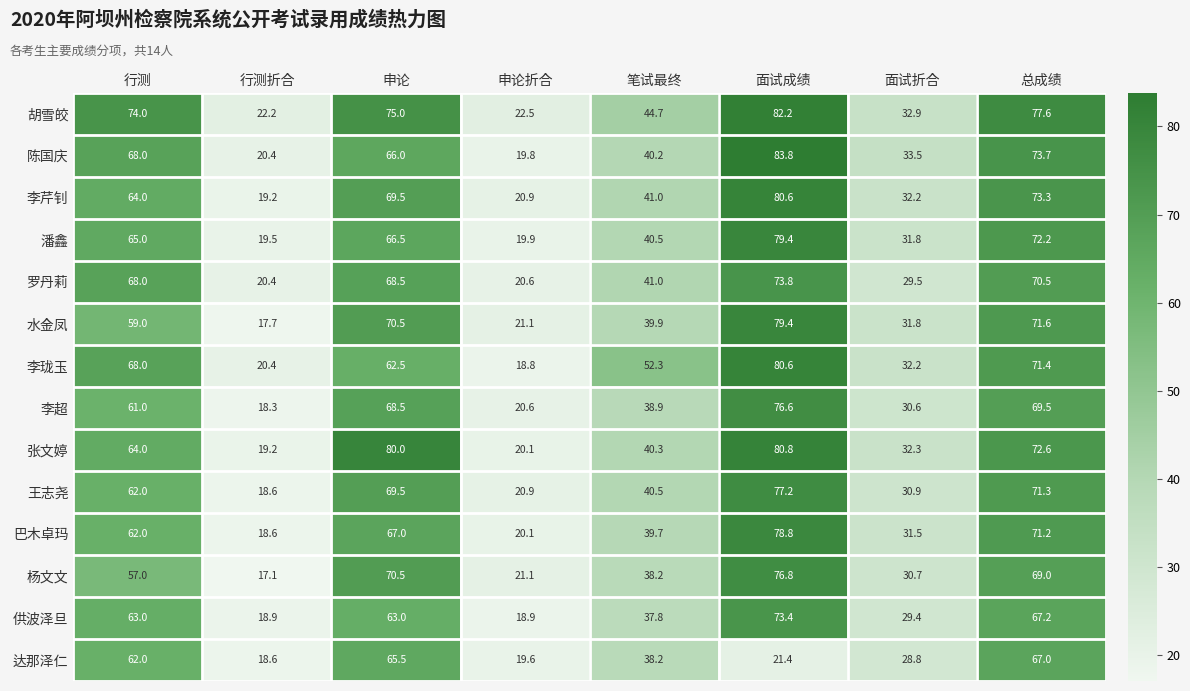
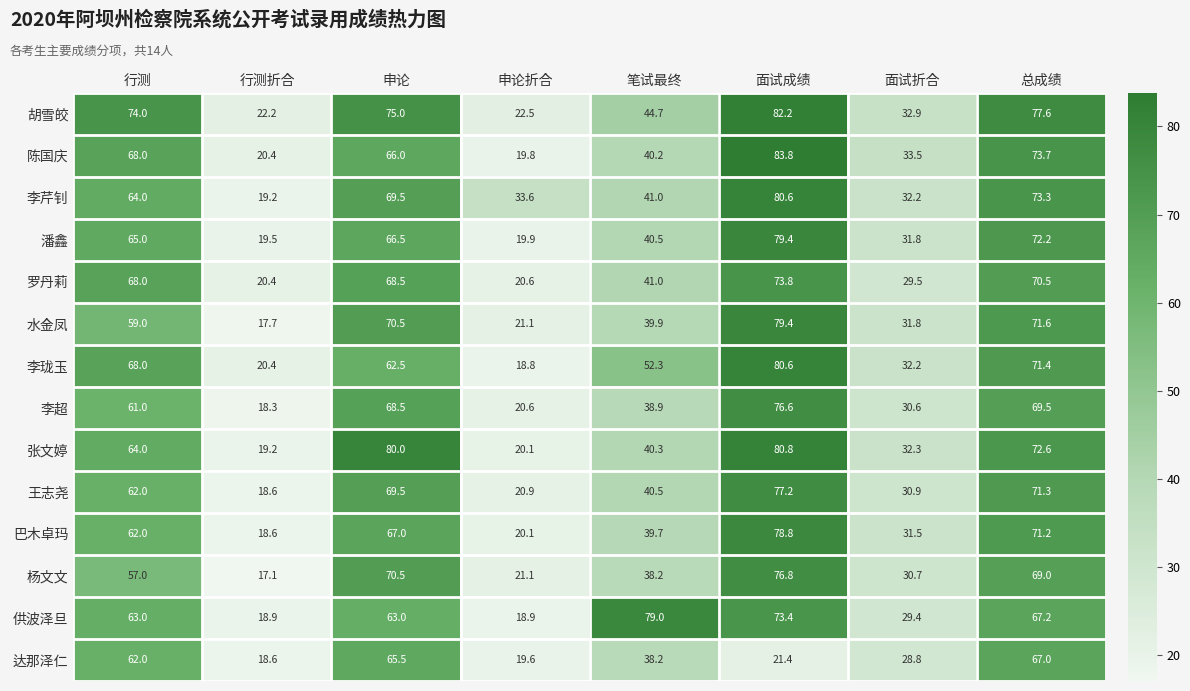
  {
    "胡雪皎": {
      "行测": 74.0,
      "行测折合": 22.2,
      "申论": 75.0,
      "申论折合": 22.5,
      "笔试最终": 44.7,
      "面试成绩": 82.2,
      "面试折合": 32.9,
      "总成绩": 77.6
    },
    "陈国庆": {
      "行测": 68.0,
      "行测折合": 20.4,
      "申论": 66.0,
      "申论折合": 19.8,
      "笔试最终": 40.2,
      "面试成绩": 83.8,
      "面试折合": 33.5,
      "总成绩": 73.7
    },
    "李芹钊": {
      "行测": 64.0,
      "行测折合": 19.2,
      "申论": 69.5,
-     "申论折合": 20.9,
+     "申论折合": 33.6,
      "笔试最终": 41.0,
      "面试成绩": 80.6,
      "面试折合": 32.2,
      "总成绩": 73.3
    },
    "潘鑫": {
      "行测": 65.0,
      "行测折合": 19.5,
      "申论": 66.5,
      "申论折合": 19.9,
      "笔试最终": 40.5,
      "面试成绩": 79.4,
      "面试折合": 31.8,
      "总成绩": 72.2
    },
    "罗丹莉": {
      "行测": 68.0,
      "行测折合": 20.4,
      "申论": 68.5,
      "申论折合": 20.6,
      "笔试最终": 41.0,
      "面试成绩": 73.8,
      "面试折合": 29.5,
      "总成绩": 70.5
    },
    "水金凤": {
      "行测": 59.0,
      "行测折合": 17.7,
      "申论": 70.5,
      "申论折合": 21.1,
      "笔试最终": 39.9,
      "面试成绩": 79.4,
      "面试折合": 31.8,
      "总成绩": 71.6
    },
    "李珑玉": {
      "行测": 68.0,
      "行测折合": 20.4,
      "申论": 62.5,
      "申论折合": 18.8,
      "笔试最终": 52.3,
      "面试成绩": 80.6,
      "面试折合": 32.2,
      "总成绩": 71.4
    },
    "李超": {
      "行测": 61.0,
      "行测折合": 18.3,
      "申论": 68.5,
      "申论折合": 20.6,
      "笔试最终": 38.9,
      "面试成绩": 76.6,
      "面试折合": 30.6,
      "总成绩": 69.5
    },
    "张文婷": {
      "行测": 64.0,
      "行测折合": 19.2,
      "申论": 80.0,
      "申论折合": 20.1,
      "笔试最终": 40.3,
      "面试成绩": 80.8,
      "面试折合": 32.3,
      "总成绩": 72.6
    },
    "王志尧": {
      "行测": 62.0,
      "行测折合": 18.6,
      "申论": 69.5,
      "申论折合": 20.9,
      "笔试最终": 40.5,
      "面试成绩": 77.2,
      "面试折合": 30.9,
      "总成绩": 71.3
    },
    "巴木卓玛": {
      "行测": 62.0,
      "行测折合": 18.6,
      "申论": 67.0,
      "申论折合": 20.1,
      "笔试最终": 39.7,
      "面试成绩": 78.8,
      "面试折合": 31.5,
      "总成绩": 71.2
    },
    "杨文文": {
      "行测": 57.0,
      "行测折合": 17.1,
      "申论": 70.5,
      "申论折合": 21.1,
      "笔试最终": 38.2,
      "面试成绩": 76.8,
      "面试折合": 30.7,
      "总成绩": 69.0
    },
    "供波泽旦": {
      "行测": 63.0,
      "行测折合": 18.9,
      "申论": 63.0,
      "申论折合": 18.9,
-     "笔试最终": 37.8,
+     "笔试最终": 79.0,
      "面试成绩": 73.4,
      "面试折合": 29.4,
      "总成绩": 67.2
    },
    "达那泽仁": {
      "行测": 62.0,
      "行测折合": 18.6,
      "申论": 65.5,
      "申论折合": 19.6,
      "笔试最终": 38.2,
      "面试成绩": 21.4,
      "面试折合": 28.8,
      "总成绩": 67.0
    }
  }
